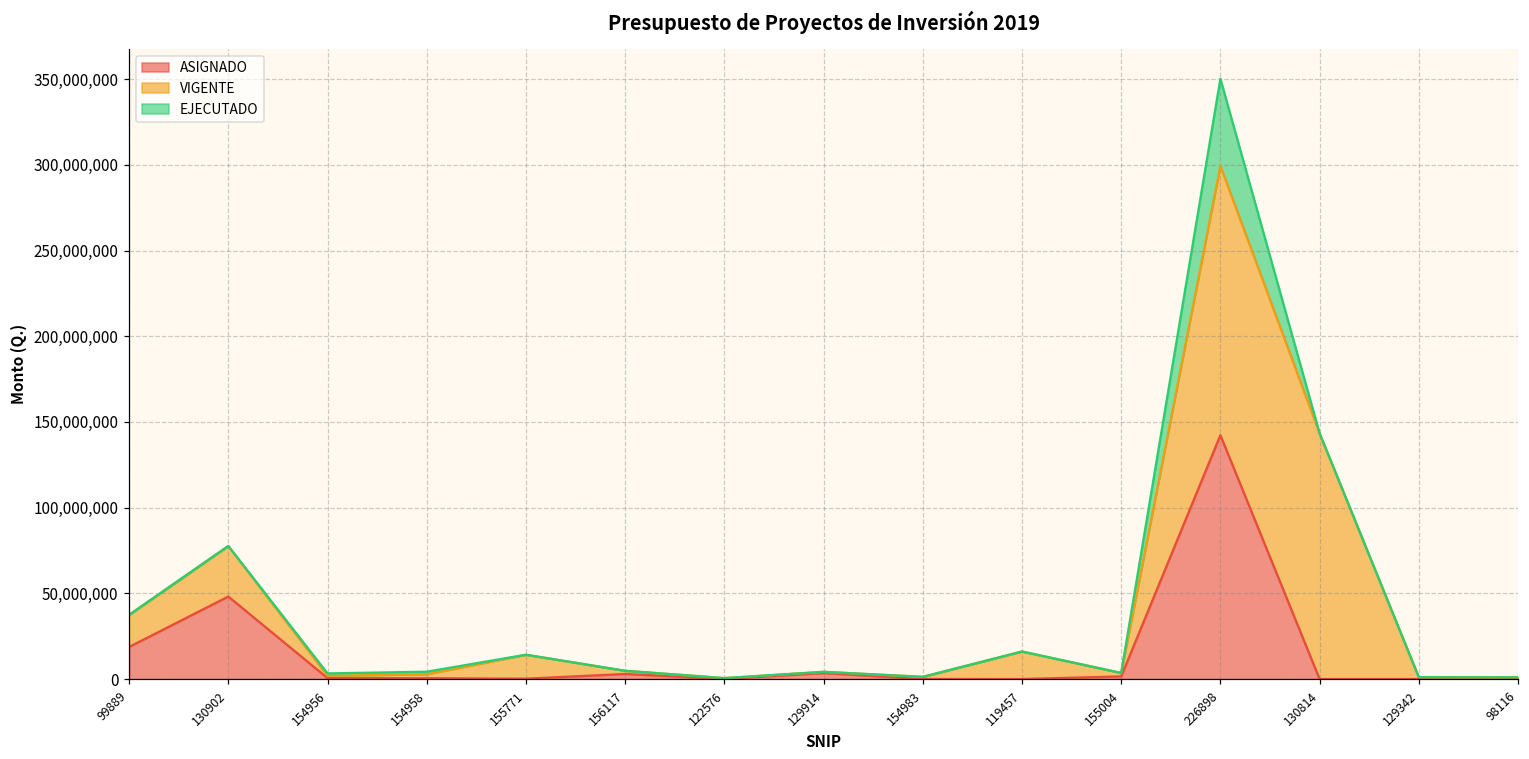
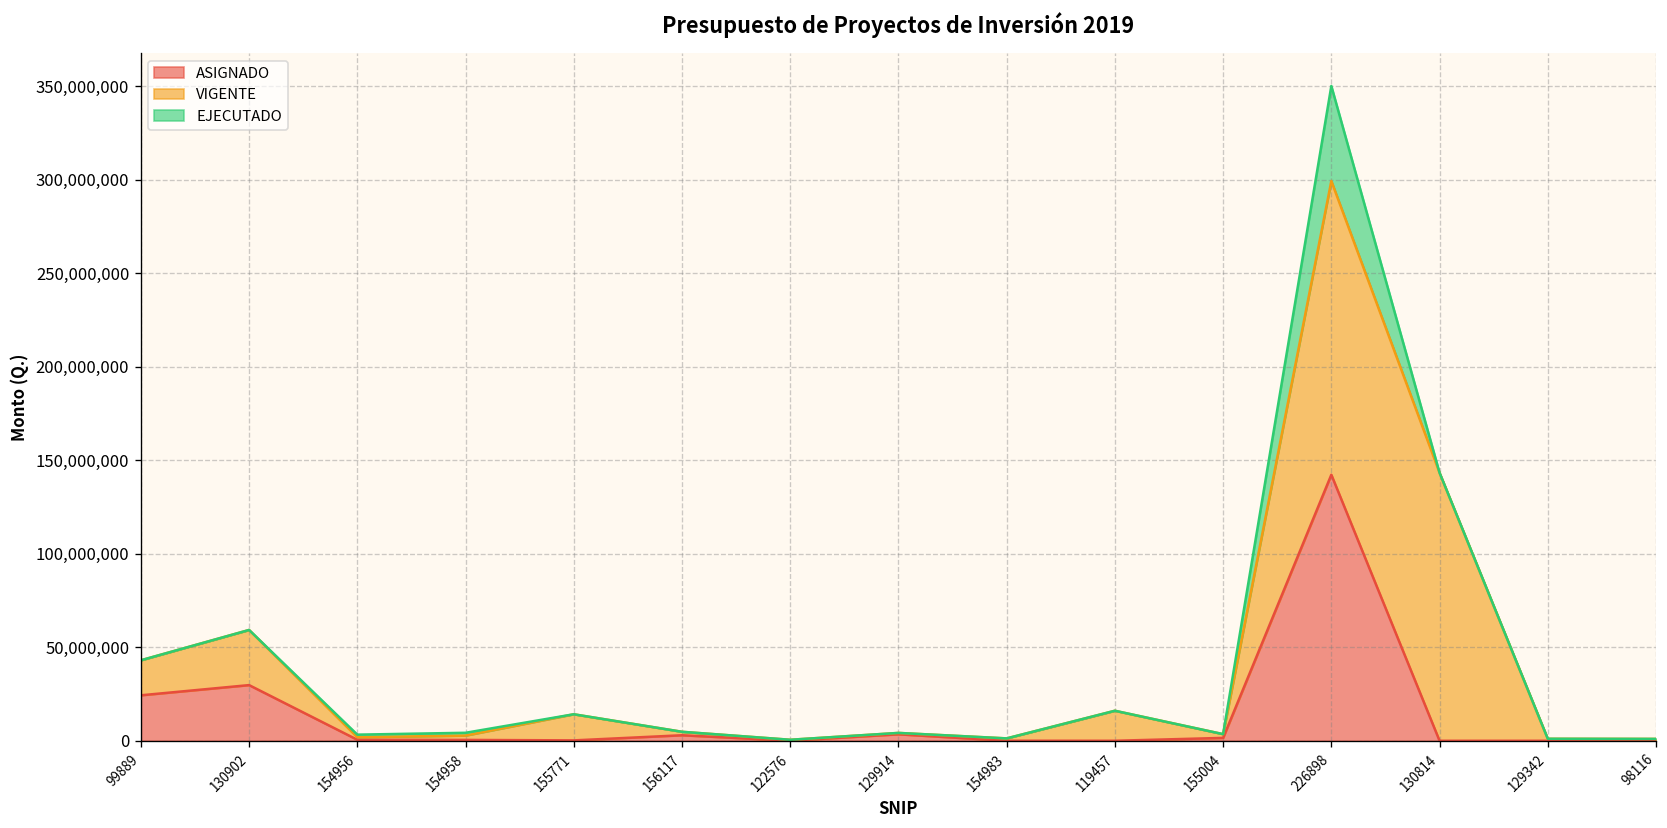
  {
    "ASIGNADO": {
-     "99889": "19,000,000",
-     "130902": "48,000,000",
+     "99889": "24,000,000",
+     "130902": "30,000,000",
      "154958": "0",
      "155771": "0",
      "156117": "3,000,000",
      "119457": "0",
      "155004": "2,000,000",
      "226898": "142,000,000",
      "130814": "0"
    },
    "VIGENTE": {
      "226898": "157,000,000"
    },
    "EJECUTADO": {
      "226898": "51,000,000"
    }
  }
